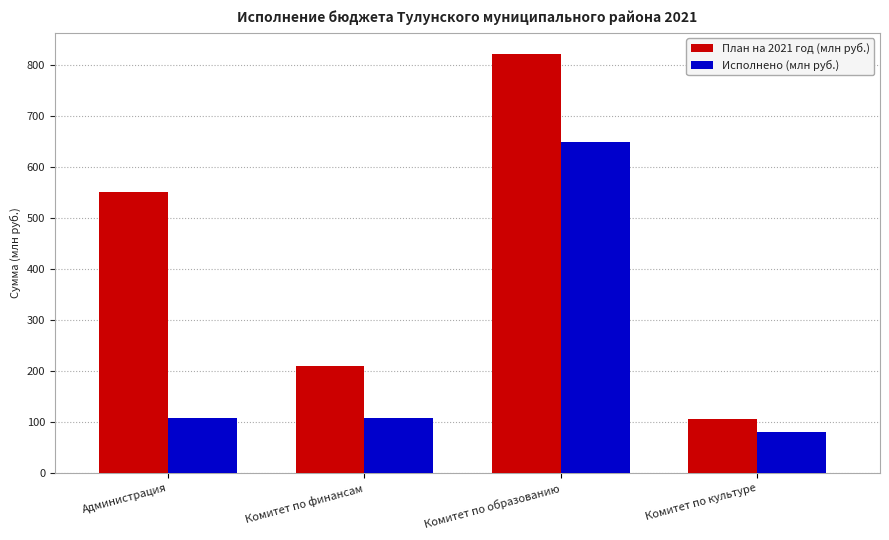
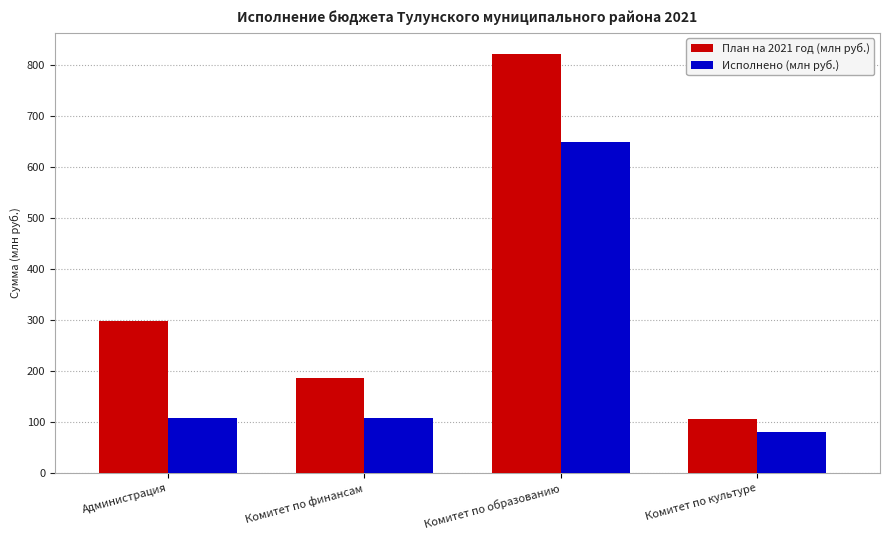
  {
    "План на 2021 год (млн руб.)": {
-     "Администрация": 550,
-     "Комитет по финансам": 210,
+     "Администрация": 300,
+     "Комитет по финансам": 190,
      "Комитет по образованию": 820,
      "Комитет по культуре": 110
    },
    "Исполнено (млн руб.)": {
      "Администрация": 110,
      "Комитет по финансам": 110,
      "Комитет по образованию": 650,
      "Комитет по культуре": 80
    }
  }
